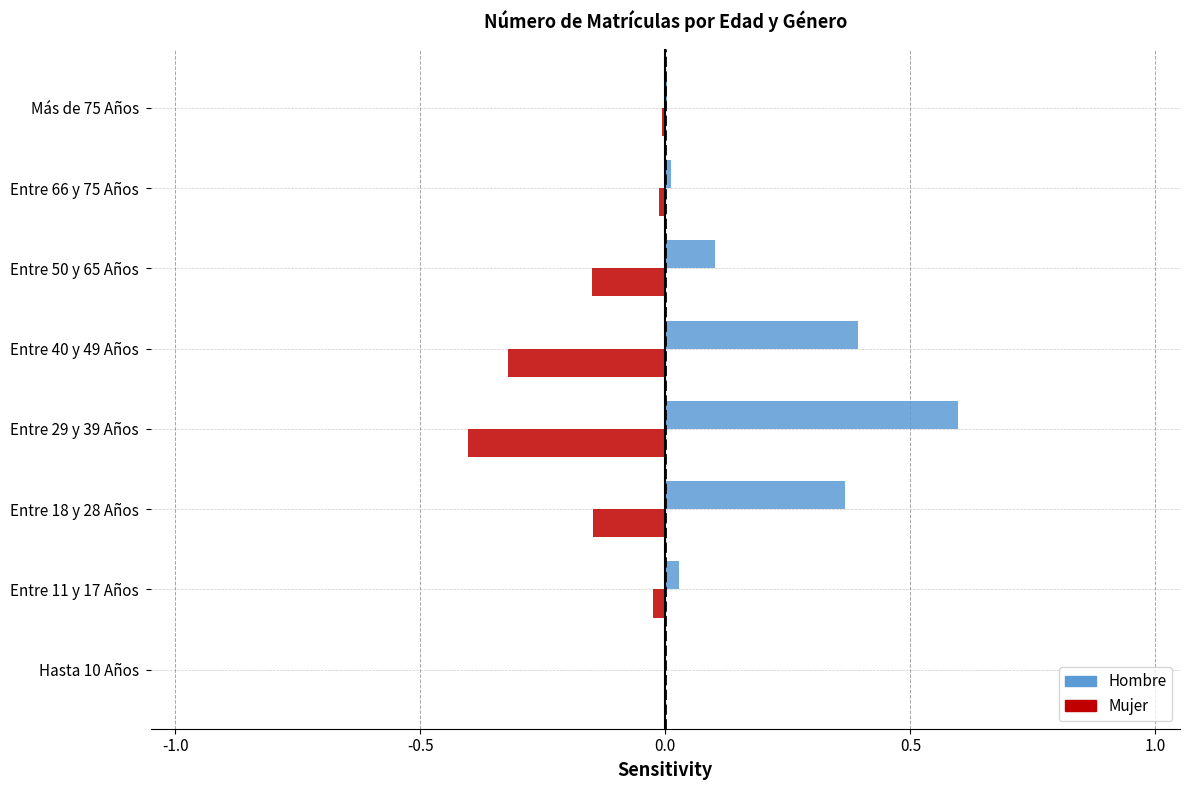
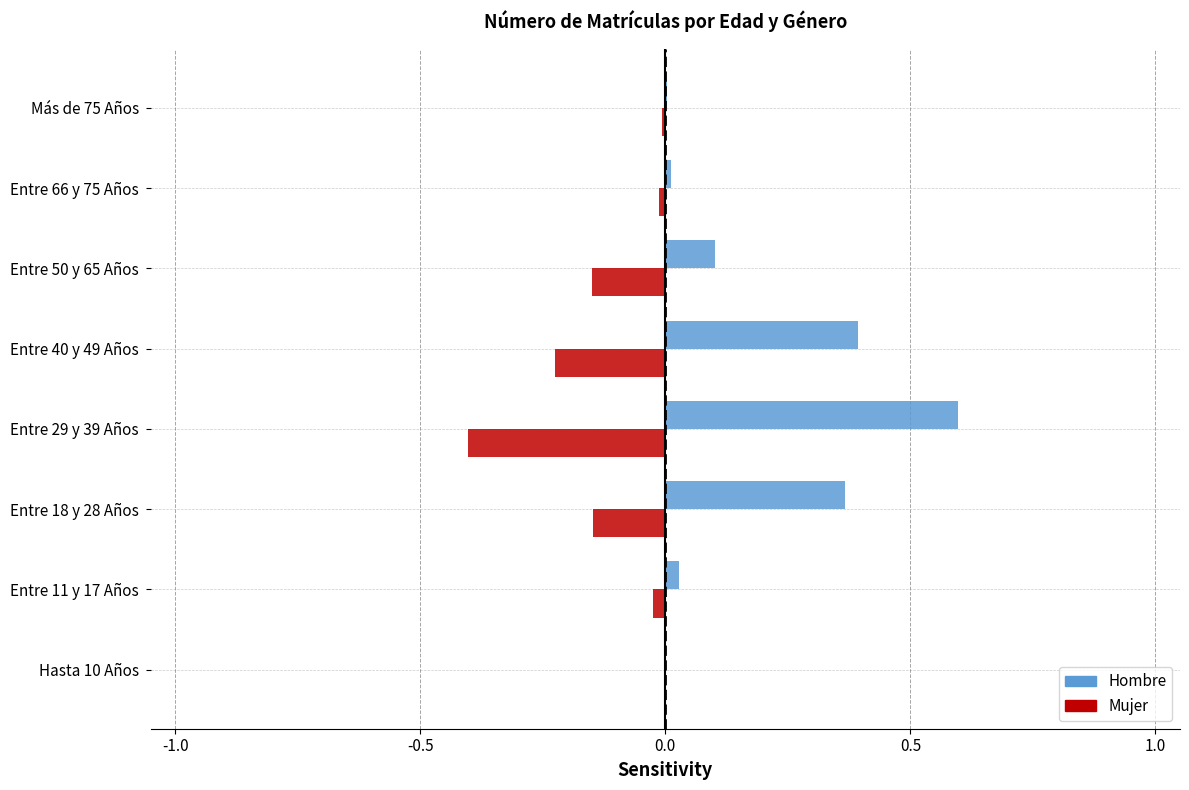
  {
    "Hombre": {
      "Entre 66 y 75 Años": 0.01,
      "Entre 50 y 65 Años": 0.10,
      "Entre 40 y 49 Años": 0.39,
      "Entre 29 y 39 Años": 0.60,
      "Entre 18 y 28 Años": 0.37,
      "Entre 11 y 17 Años": 0.03
    },
    "Mujer": {
      "Más de 75 Años": -0.01,
      "Entre 66 y 75 Años": -0.01,
      "Entre 50 y 65 Años": -0.15,
-     "Entre 40 y 49 Años": -0.32,
+     "Entre 40 y 49 Años": -0.23,
      "Entre 29 y 39 Años": -0.40,
      "Entre 18 y 28 Años": -0.15,
      "Entre 11 y 17 Años": -0.03,
      "Hasta 10 Años": 0.00
    }
  }
